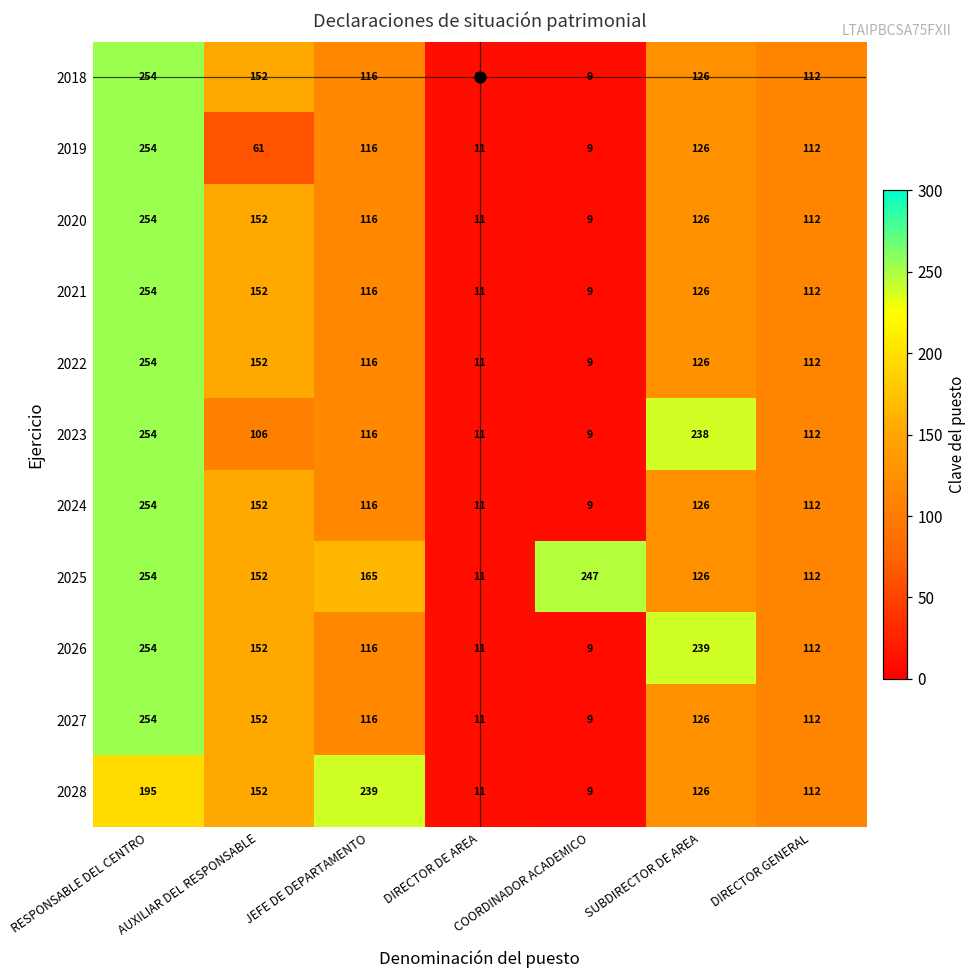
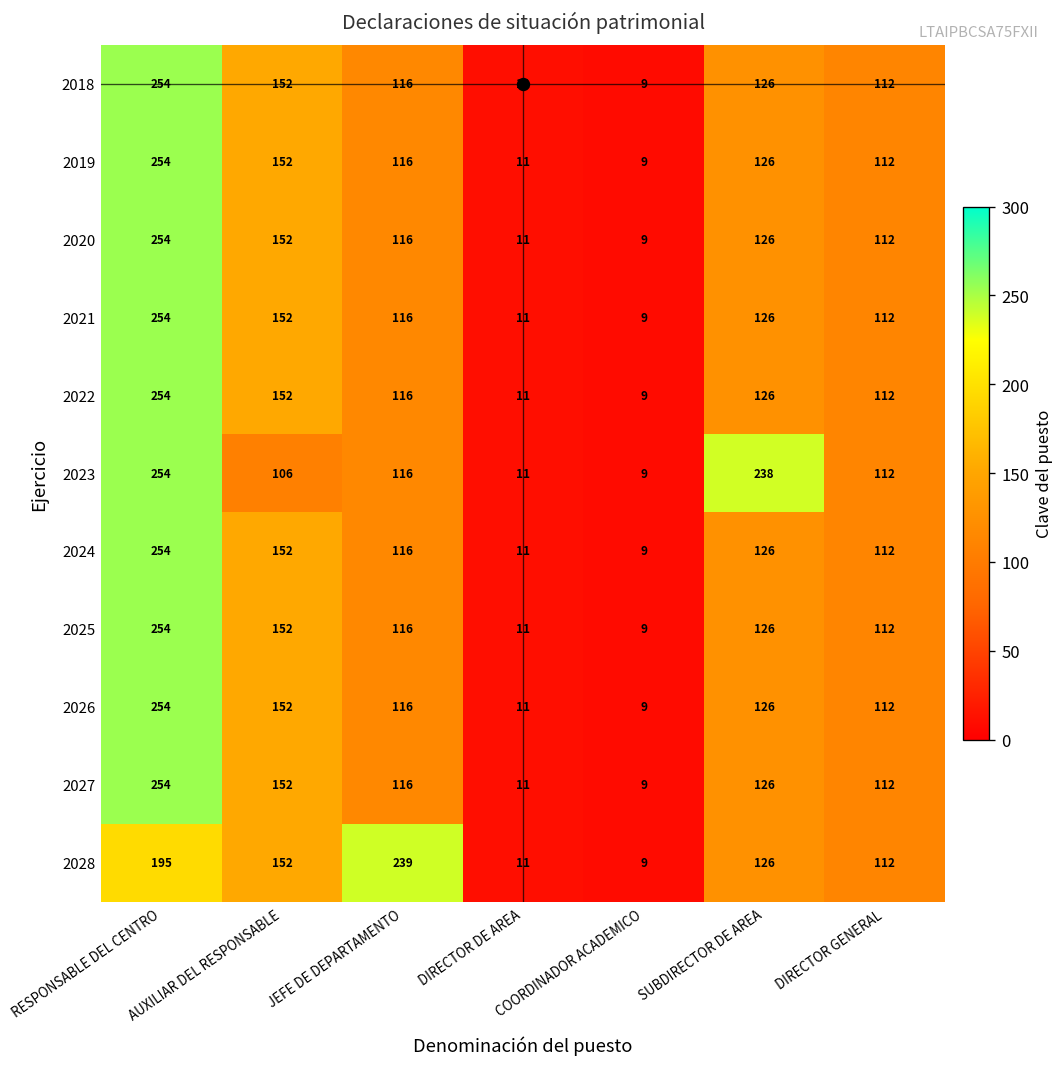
  {
    "2018": {
      "RESPONSABLE DEL CENTRO": 254,
      "AUXILIAR DEL RESPONSABLE": 152,
      "JEFE DE DEPARTAMENTO": 116,
      "COORDINADOR ACADEMICO": 9,
      "SUBDIRECTOR DE AREA": 126,
      "DIRECTOR GENERAL": 112
    },
    "2019": {
      "RESPONSABLE DEL CENTRO": 254,
-     "AUXILIAR DEL RESPONSABLE": 61,
+     "AUXILIAR DEL RESPONSABLE": 152,
      "JEFE DE DEPARTAMENTO": 116,
      "DIRECTOR DE AREA": 11,
      "COORDINADOR ACADEMICO": 9,
      "SUBDIRECTOR DE AREA": 126,
      "DIRECTOR GENERAL": 112
    },
    "2020": {
      "RESPONSABLE DEL CENTRO": 254,
      "AUXILIAR DEL RESPONSABLE": 152,
      "JEFE DE DEPARTAMENTO": 116,
      "DIRECTOR DE AREA": 11,
      "COORDINADOR ACADEMICO": 9,
      "SUBDIRECTOR DE AREA": 126,
      "DIRECTOR GENERAL": 112
    },
    "2021": {
      "RESPONSABLE DEL CENTRO": 254,
      "AUXILIAR DEL RESPONSABLE": 152,
      "JEFE DE DEPARTAMENTO": 116,
      "DIRECTOR DE AREA": 11,
      "COORDINADOR ACADEMICO": 9,
      "SUBDIRECTOR DE AREA": 126,
      "DIRECTOR GENERAL": 112
    },
    "2022": {
      "RESPONSABLE DEL CENTRO": 254,
      "AUXILIAR DEL RESPONSABLE": 152,
      "JEFE DE DEPARTAMENTO": 116,
      "DIRECTOR DE AREA": 11,
      "COORDINADOR ACADEMICO": 9,
      "SUBDIRECTOR DE AREA": 126,
      "DIRECTOR GENERAL": 112
    },
    "2023": {
      "RESPONSABLE DEL CENTRO": 254,
      "AUXILIAR DEL RESPONSABLE": 106,
      "JEFE DE DEPARTAMENTO": 116,
      "DIRECTOR DE AREA": 11,
      "COORDINADOR ACADEMICO": 9,
      "SUBDIRECTOR DE AREA": 238,
      "DIRECTOR GENERAL": 112
    },
    "2024": {
      "RESPONSABLE DEL CENTRO": 254,
      "AUXILIAR DEL RESPONSABLE": 152,
      "JEFE DE DEPARTAMENTO": 116,
      "DIRECTOR DE AREA": 11,
      "COORDINADOR ACADEMICO": 9,
      "SUBDIRECTOR DE AREA": 126,
      "DIRECTOR GENERAL": 112
    },
    "2025": {
      "RESPONSABLE DEL CENTRO": 254,
      "AUXILIAR DEL RESPONSABLE": 152,
-     "JEFE DE DEPARTAMENTO": 165,
+     "JEFE DE DEPARTAMENTO": 116,
      "DIRECTOR DE AREA": 11,
-     "COORDINADOR ACADEMICO": 247,
+     "COORDINADOR ACADEMICO": 9,
      "SUBDIRECTOR DE AREA": 126,
      "DIRECTOR GENERAL": 112
    },
    "2026": {
      "RESPONSABLE DEL CENTRO": 254,
      "AUXILIAR DEL RESPONSABLE": 152,
      "JEFE DE DEPARTAMENTO": 116,
      "DIRECTOR DE AREA": 11,
      "COORDINADOR ACADEMICO": 9,
-     "SUBDIRECTOR DE AREA": 239,
+     "SUBDIRECTOR DE AREA": 126,
      "DIRECTOR GENERAL": 112
    },
    "2027": {
      "RESPONSABLE DEL CENTRO": 254,
      "AUXILIAR DEL RESPONSABLE": 152,
      "JEFE DE DEPARTAMENTO": 116,
      "DIRECTOR DE AREA": 11,
      "COORDINADOR ACADEMICO": 9,
      "SUBDIRECTOR DE AREA": 126,
      "DIRECTOR GENERAL": 112
    },
    "2028": {
      "RESPONSABLE DEL CENTRO": 195,
      "AUXILIAR DEL RESPONSABLE": 152,
      "JEFE DE DEPARTAMENTO": 239,
      "DIRECTOR DE AREA": 11,
      "COORDINADOR ACADEMICO": 9,
      "SUBDIRECTOR DE AREA": 126,
      "DIRECTOR GENERAL": 112
    }
  }
